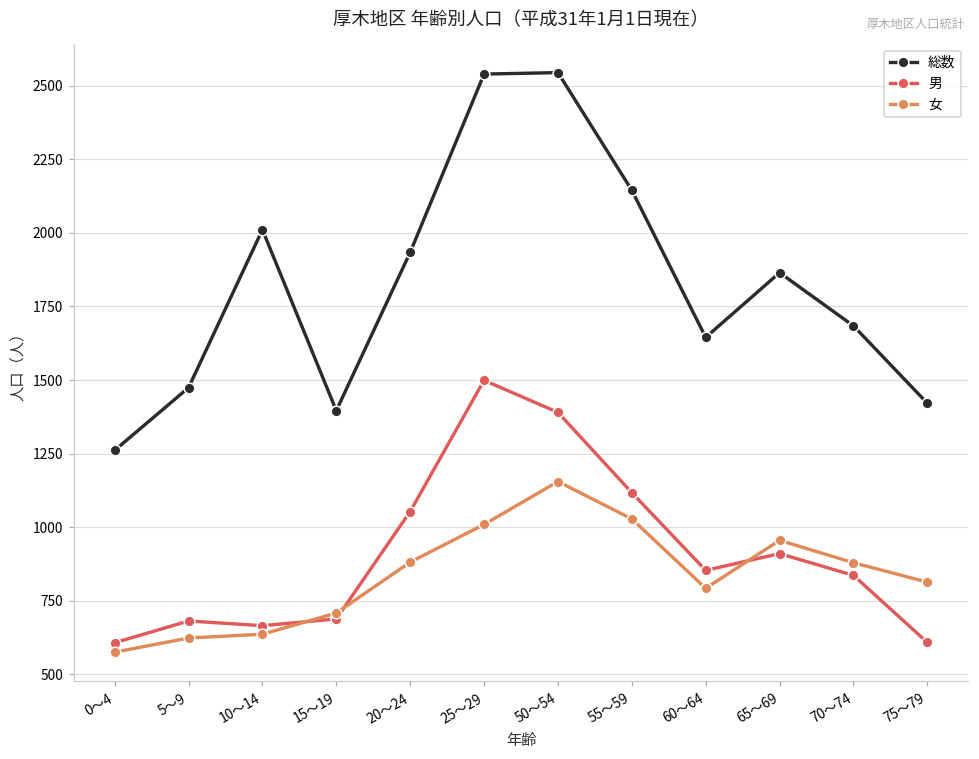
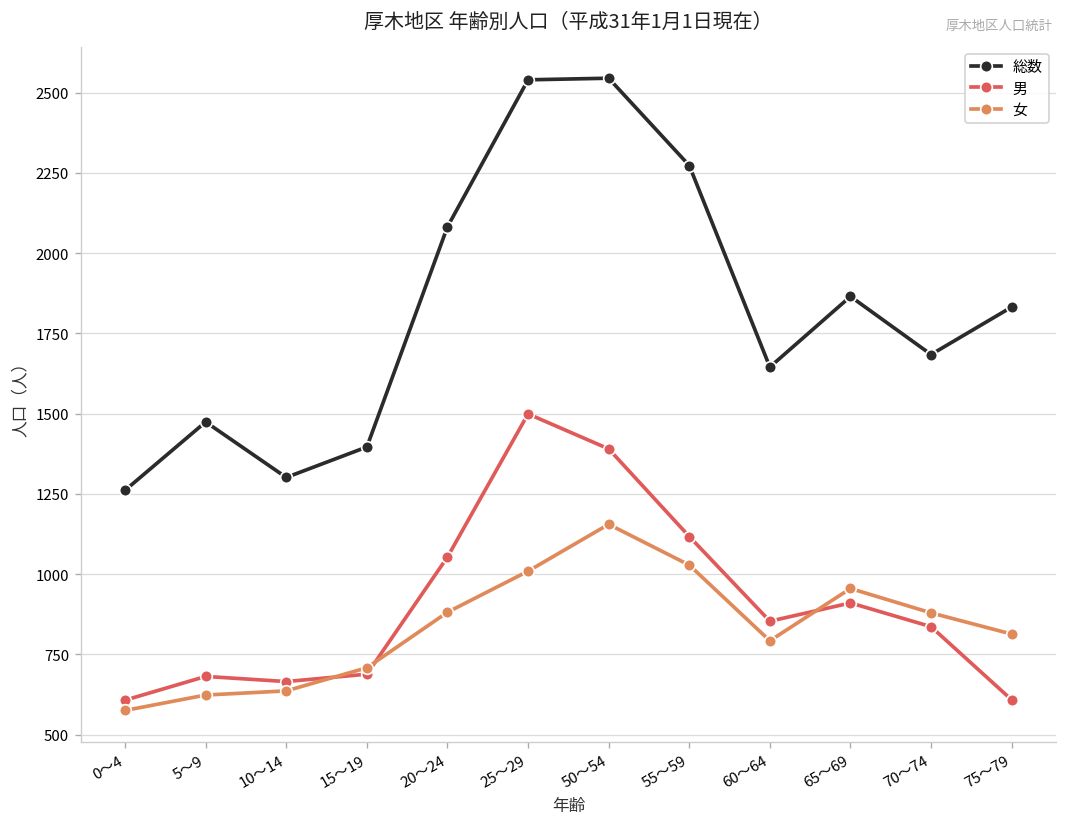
  {
    "総数": {
      "0～4": 1260,
      "5～9": 1470,
-     "10～14": 2010,
+     "10～14": 1300,
      "15～19": 1400,
-     "20～24": 1930,
+     "20～24": 2080,
      "25～29": 2540,
      "50～54": 2550,
-     "55～59": 2150,
+     "55～59": 2270,
      "60～64": 1650,
      "65～69": 1870,
      "70～74": 1680,
-     "75～79": 1420
+     "75～79": 1830
    }
  }
